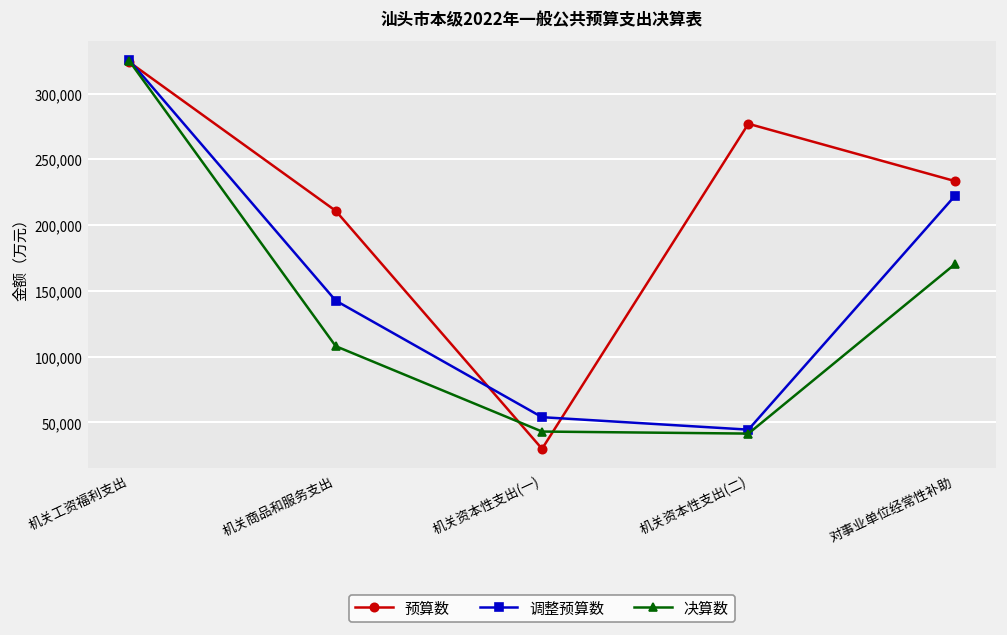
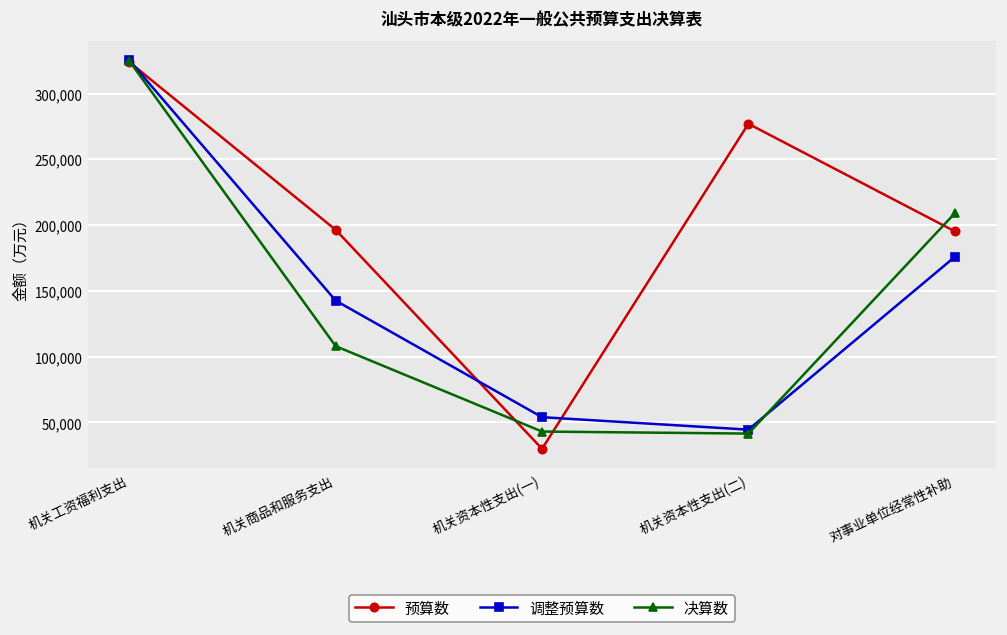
  {
    "预算数": {
-     "机关商品和服务支出": "211,000",
+     "机关商品和服务支出": "196,000",
      "机关资本性支出(一)": "30,000",
      "机关资本性支出(二)": "277,000",
-     "对事业单位经常性补助": "234,000"
+     "对事业单位经常性补助": "195,000"
    },
    "调整预算数": {
      "机关商品和服务支出": "143,000",
      "机关资本性支出(一)": "54,000",
      "机关资本性支出(二)": "44,000",
-     "对事业单位经常性补助": "222,000"
+     "对事业单位经常性补助": "176,000"
    },
    "决算数": {
      "机关商品和服务支出": "108,000",
      "机关资本性支出(一)": "43,000",
      "机关资本性支出(二)": "41,000",
-     "对事业单位经常性补助": "170,000"
+     "对事业单位经常性补助": "209,000"
    }
  }
